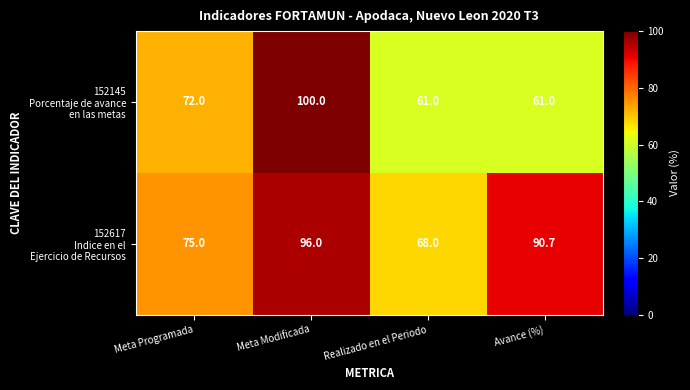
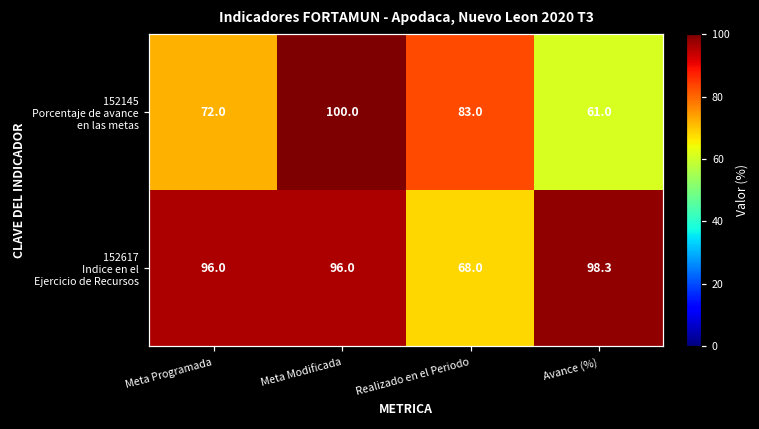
  {
    "152145 Porcentaje de avance en las metas": {
      "Meta Programada": 72.0,
      "Meta Modificada": 100.0,
-     "Realizado en el Periodo": 61.0,
+     "Realizado en el Periodo": 83.0,
      "Avance (%)": 61.0
    },
    "152617 Indice en el Ejercicio de Recursos": {
-     "Meta Programada": 75.0,
+     "Meta Programada": 96.0,
      "Meta Modificada": 96.0,
      "Realizado en el Periodo": 68.0,
-     "Avance (%)": 90.7
+     "Avance (%)": 98.3
    }
  }
